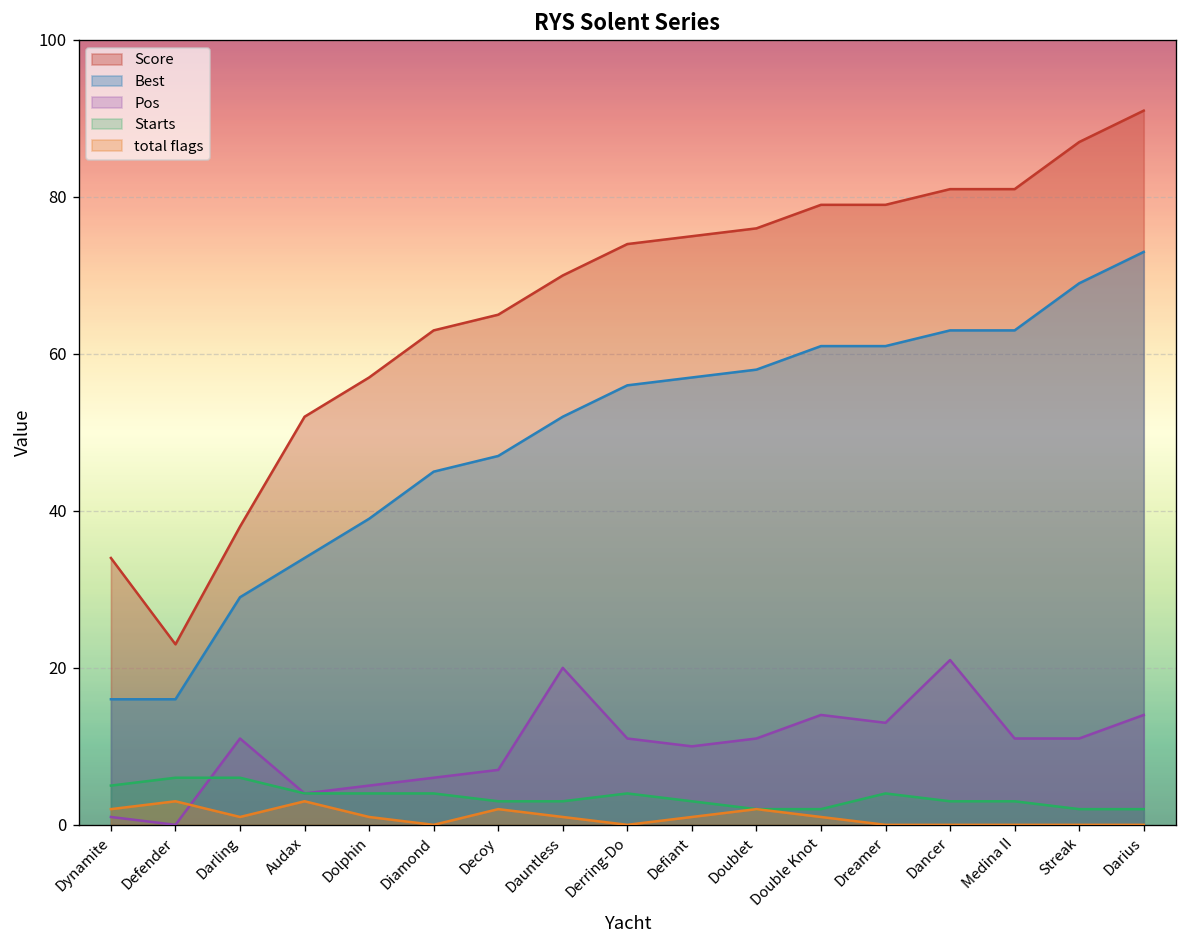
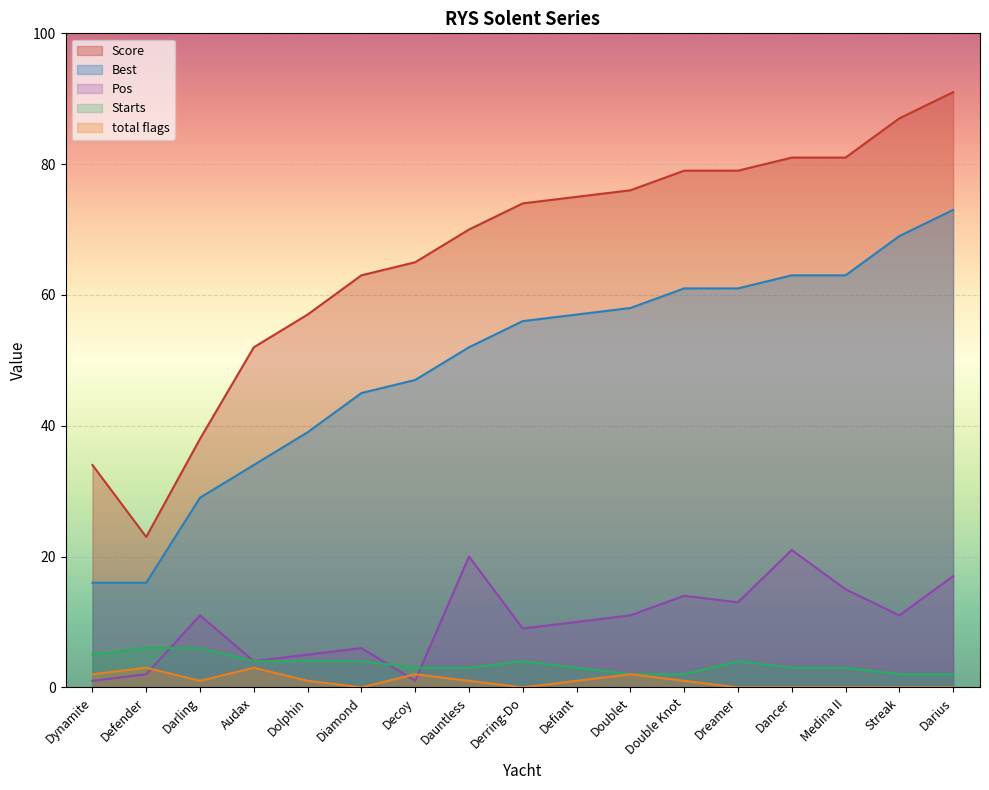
  {
    "Pos": {
      "Dynamite": 1,
-     "Defender": 0,
+     "Defender": 2,
      "Darling": 11,
      "Dolphin": 5,
      "Diamond": 6,
-     "Decoy": 7,
+     "Decoy": 1,
      "Dauntless": 20,
-     "Derring-Do": 11,
+     "Derring-Do": 9,
      "Defiant": 10,
      "Doublet": 11,
      "Double Knot": 14,
      "Dreamer": 13,
      "Dancer": 21,
-     "Medina II": 11,
+     "Medina II": 15,
      "Streak": 11,
-     "Darius": 14
+     "Darius": 17
    }
  }
